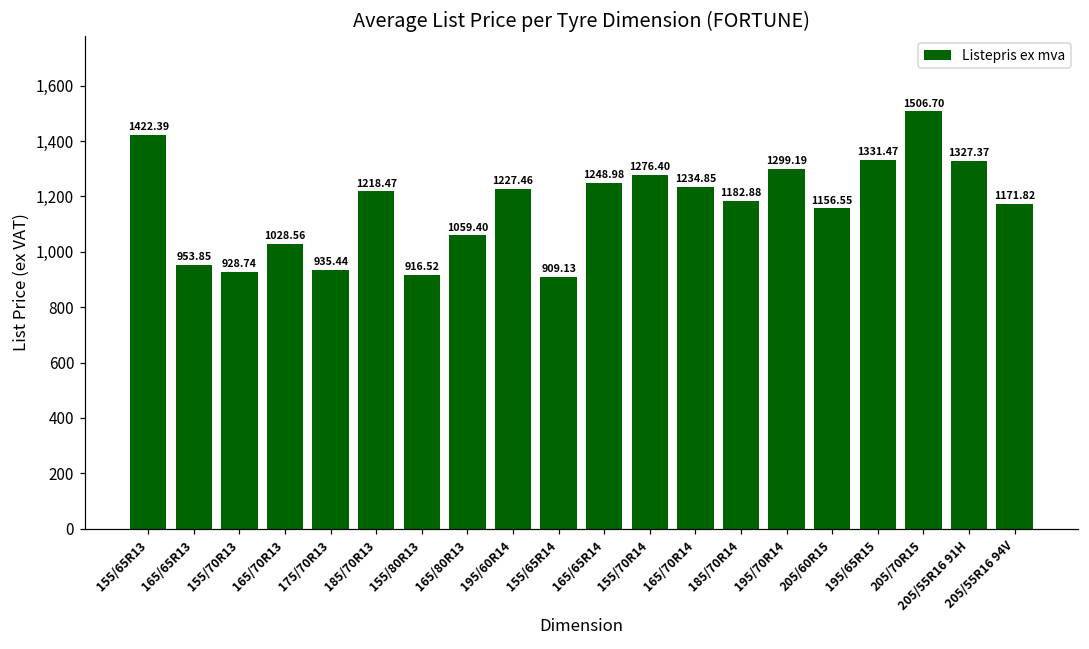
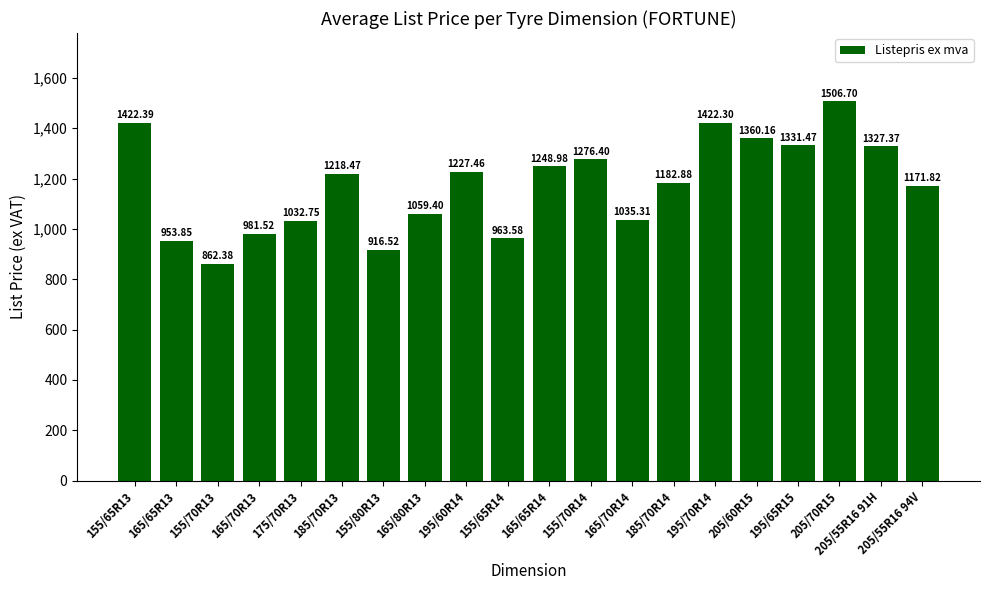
  {
    "155/65R13": 1422.39,
    "165/65R13": 953.85,
-   "155/70R13": 928.74,
-   "165/70R13": 1028.56,
-   "175/70R13": 935.44,
+   "155/70R13": 862.38,
+   "165/70R13": 981.52,
+   "175/70R13": 1032.75,
    "185/70R13": 1218.47,
    "155/80R13": 916.52,
    "165/80R13": 1059.40,
    "195/60R14": 1227.46,
-   "155/65R14": 909.13,
+   "155/65R14": 963.58,
    "165/65R14": 1248.98,
    "155/70R14": 1276.40,
-   "165/70R14": 1234.85,
+   "165/70R14": 1035.31,
    "185/70R14": 1182.88,
-   "195/70R14": 1299.19,
-   "205/60R15": 1156.55,
+   "195/70R14": 1422.30,
+   "205/60R15": 1360.16,
    "195/65R15": 1331.47,
    "205/70R15": 1506.70,
    "205/55R16 91H": 1327.37,
    "205/55R16 94V": 1171.82
  }
